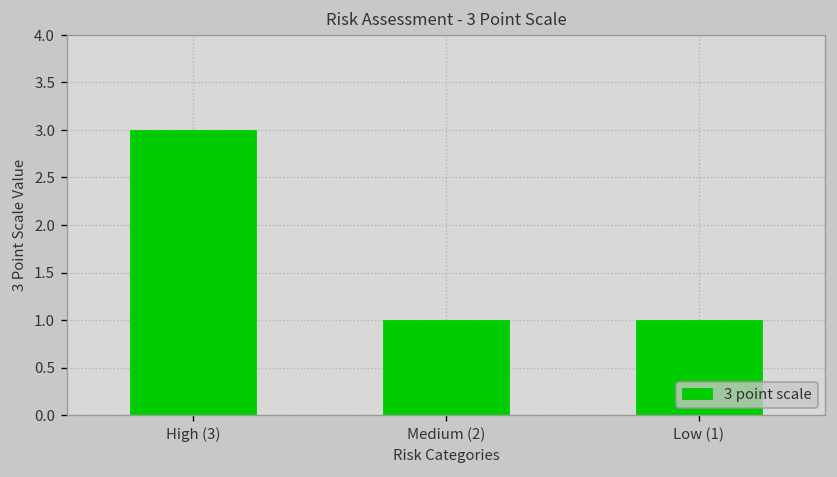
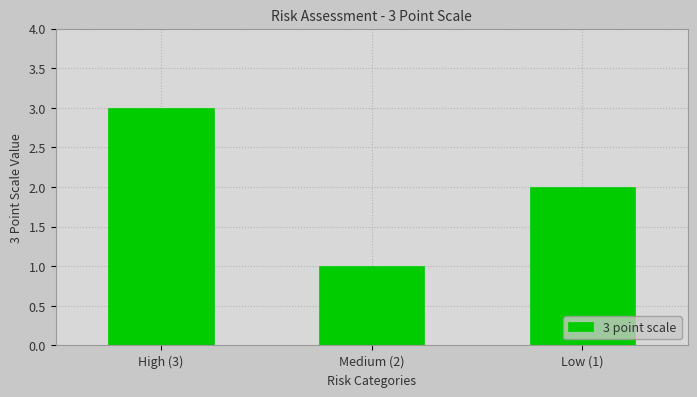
  {
    "High (3)": 3,
    "Medium (2)": 1,
-   "Low (1)": 1
+   "Low (1)": 2
  }
